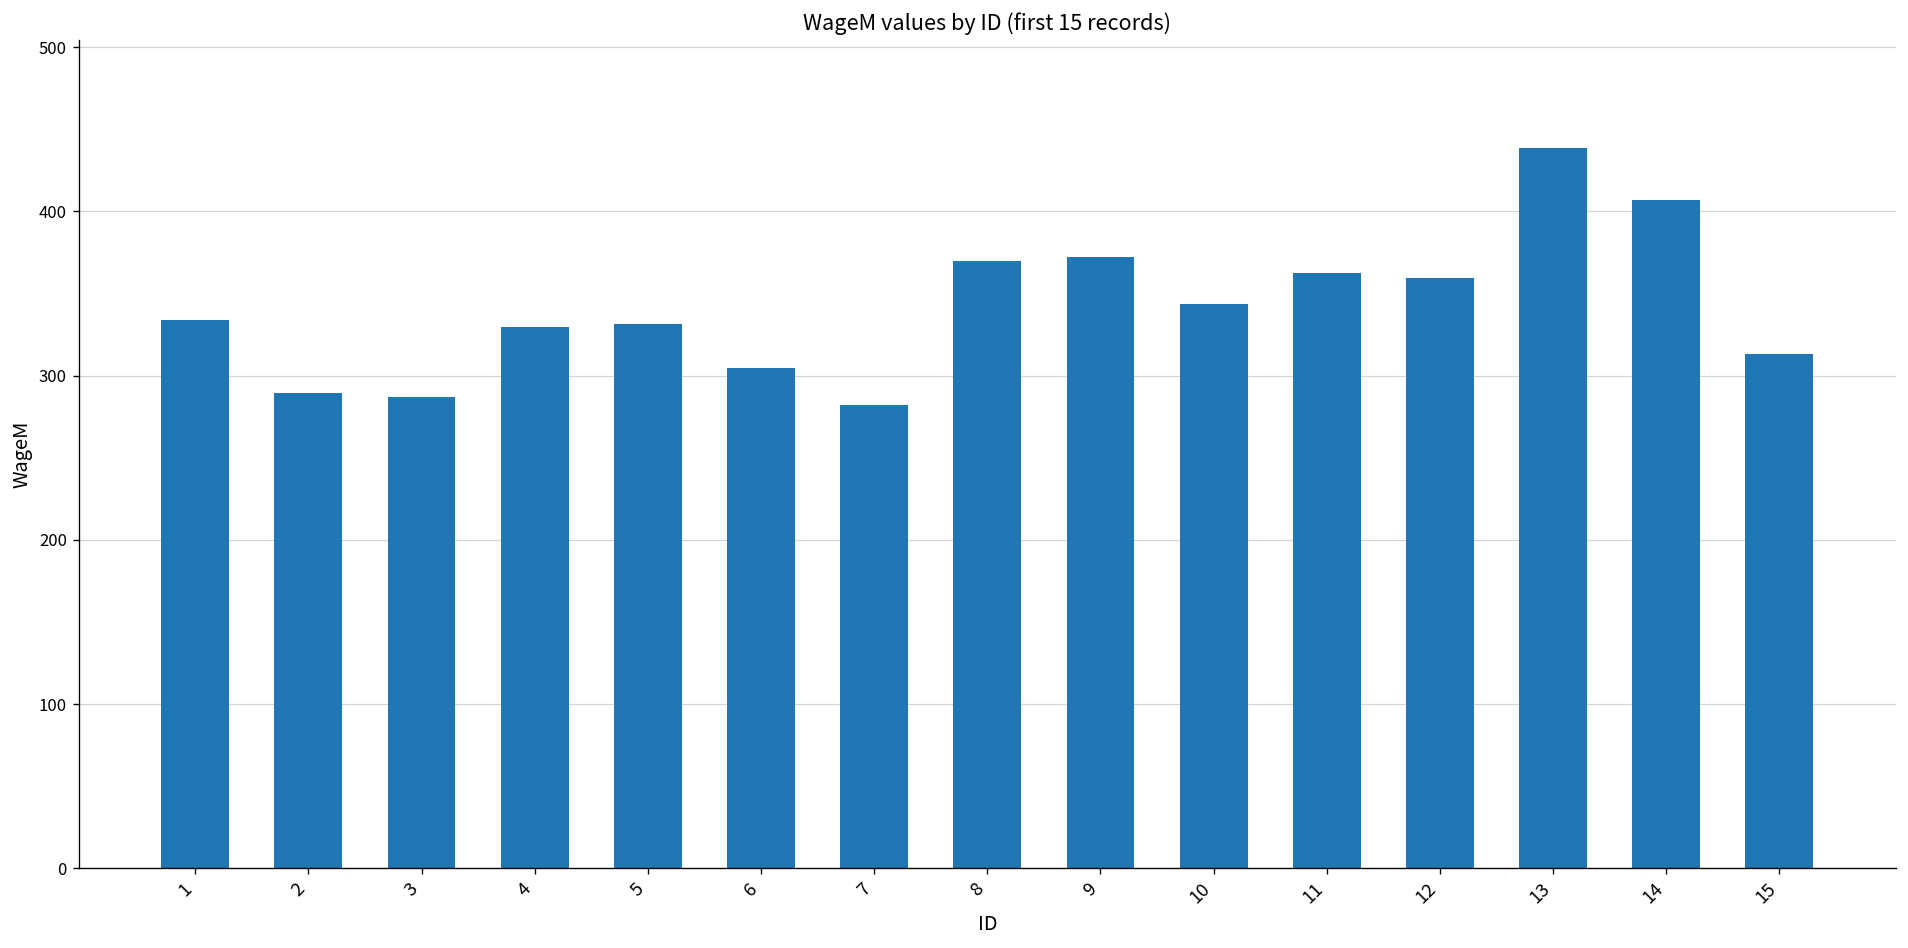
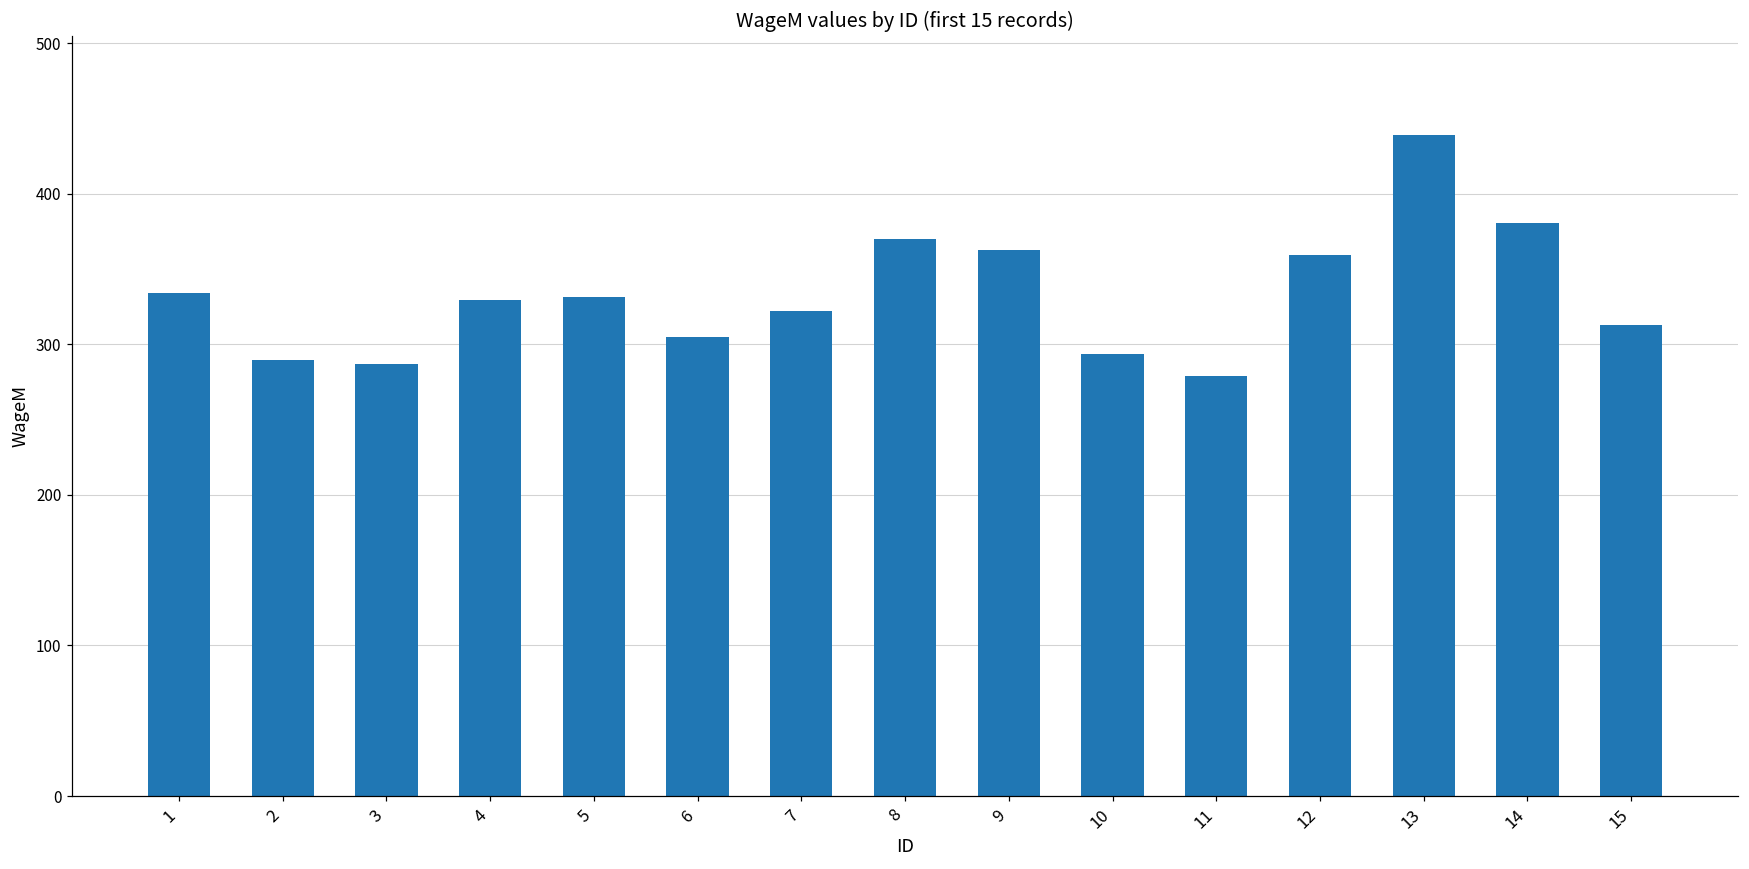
  {
    "1": 334,
    "2": 289,
    "3": 287,
    "4": 329,
    "5": 332,
    "6": 305,
-   "7": 282,
+   "7": 322,
    "8": 370,
-   "9": 372,
-   "10": 344,
-   "11": 362,
+   "9": 363,
+   "10": 293,
+   "11": 279,
    "12": 359,
    "13": 439,
-   "14": 407,
+   "14": 380,
    "15": 313
  }
